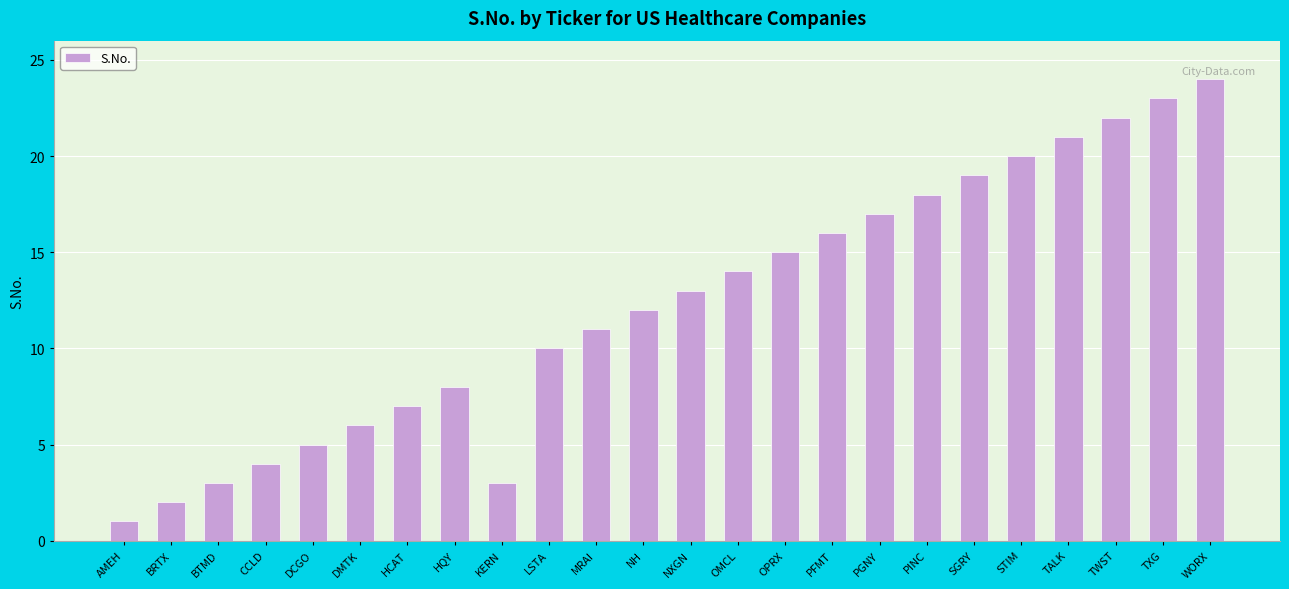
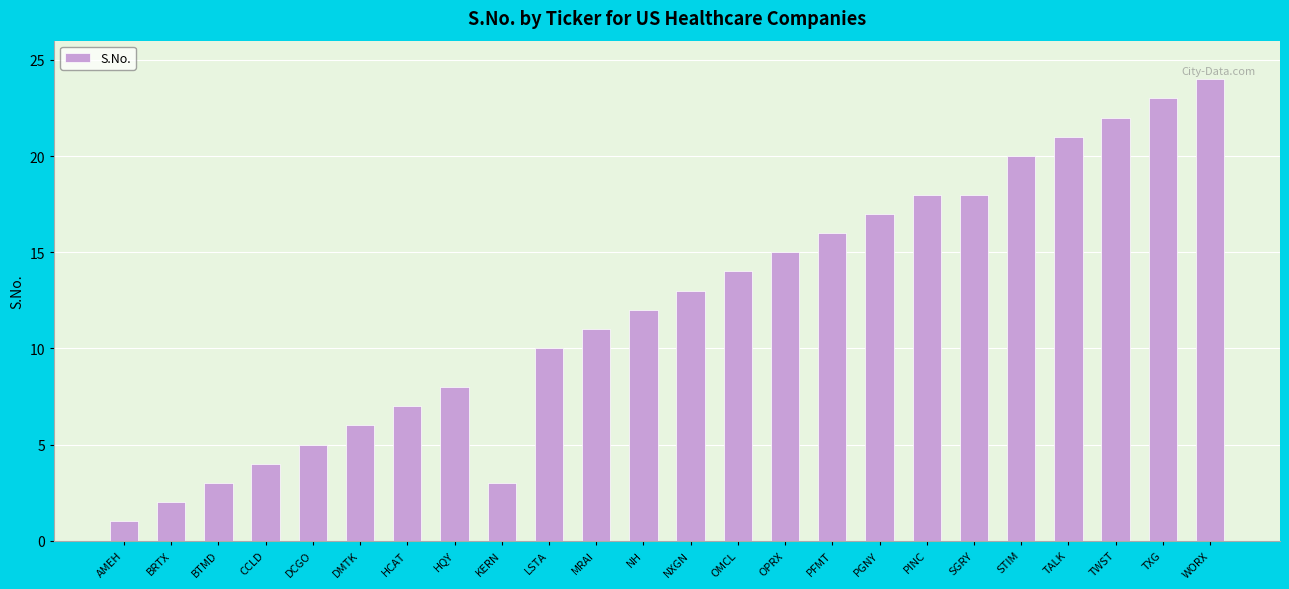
  {
    "AMEH": 1,
    "BRTX": 2,
    "BTMD": 3,
    "CCLD": 4,
    "DCGO": 5,
    "DMTK": 6,
    "HCAT": 7,
    "HQY": 8,
    "KERN": 3,
    "LSTA": 10,
    "MRAI": 11,
    "NH": 12,
    "NXGN": 13,
    "OMCL": 14,
    "OPRX": 15,
    "PFMT": 16,
    "PGNY": 17,
    "PINC": 18,
-   "SGRY": 19,
+   "SGRY": 18,
    "STIM": 20,
    "TALK": 21,
    "TWST": 22,
    "TXG": 23,
    "WORX": 24
  }
